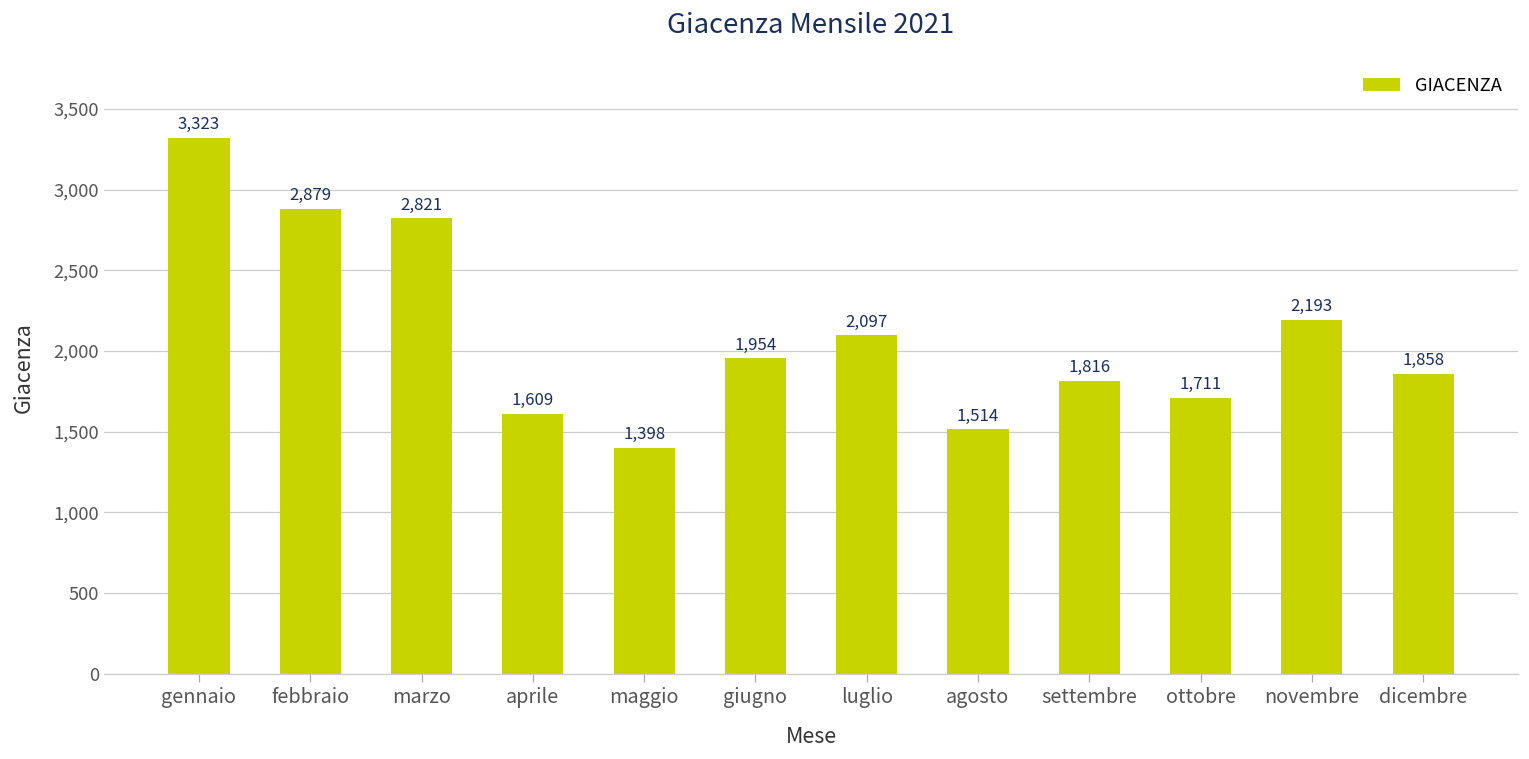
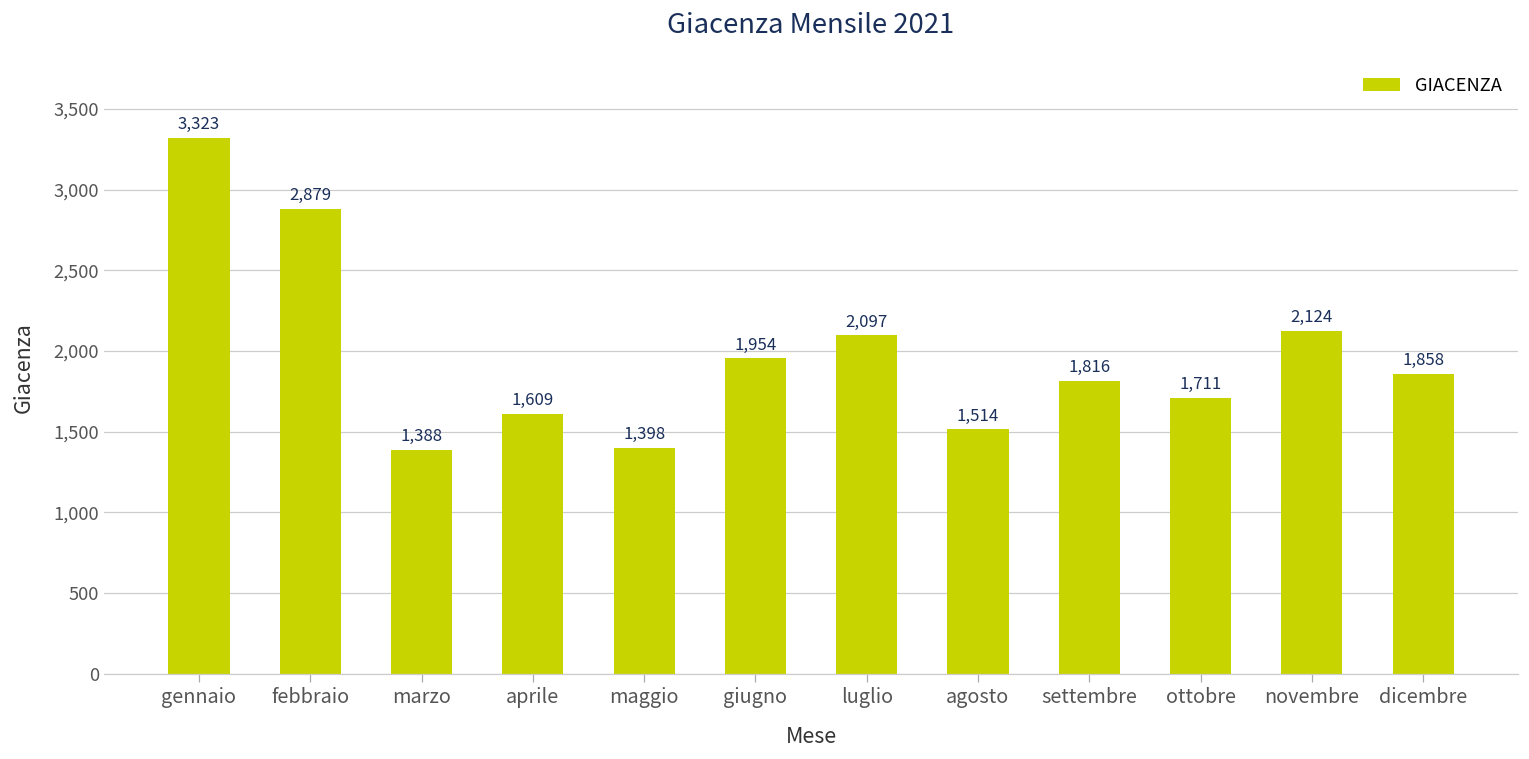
  {
    "gennaio": "3,323",
    "febbraio": "2,879",
-   "marzo": "2,821",
+   "marzo": "1,388",
    "aprile": "1,609",
    "maggio": "1,398",
    "giugno": "1,954",
    "luglio": "2,097",
    "agosto": "1,514",
    "settembre": "1,816",
    "ottobre": "1,711",
-   "novembre": "2,193",
+   "novembre": "2,124",
    "dicembre": "1,858"
  }
